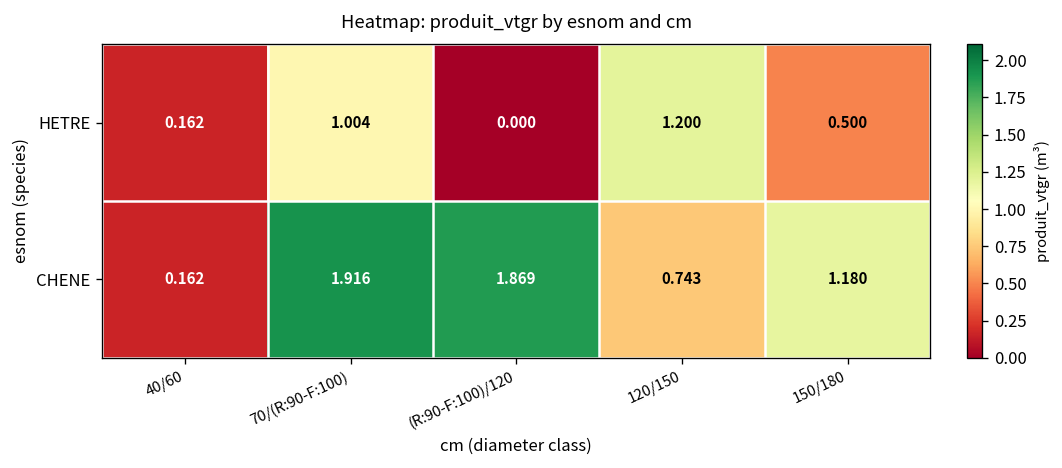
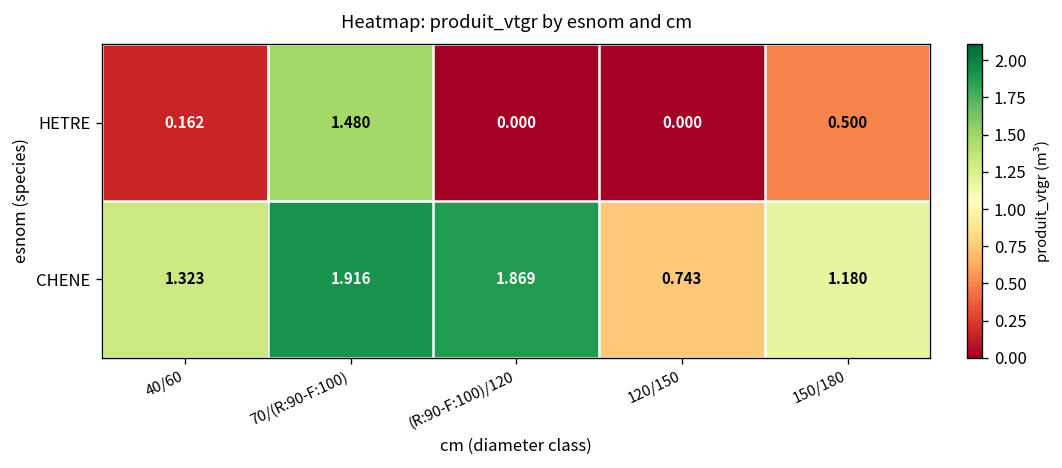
  {
    "HETRE": {
      "40/60": 0.162,
-     "70/(R:90-F:100)": 1.004,
+     "70/(R:90-F:100)": 1.480,
      "(R:90-F:100)/120": 0.000,
-     "120/150": 1.200,
+     "120/150": 0.000,
      "150/180": 0.500
    },
    "CHENE": {
-     "40/60": 0.162,
+     "40/60": 1.323,
      "70/(R:90-F:100)": 1.916,
      "(R:90-F:100)/120": 1.869,
      "120/150": 0.743,
      "150/180": 1.180
    }
  }
